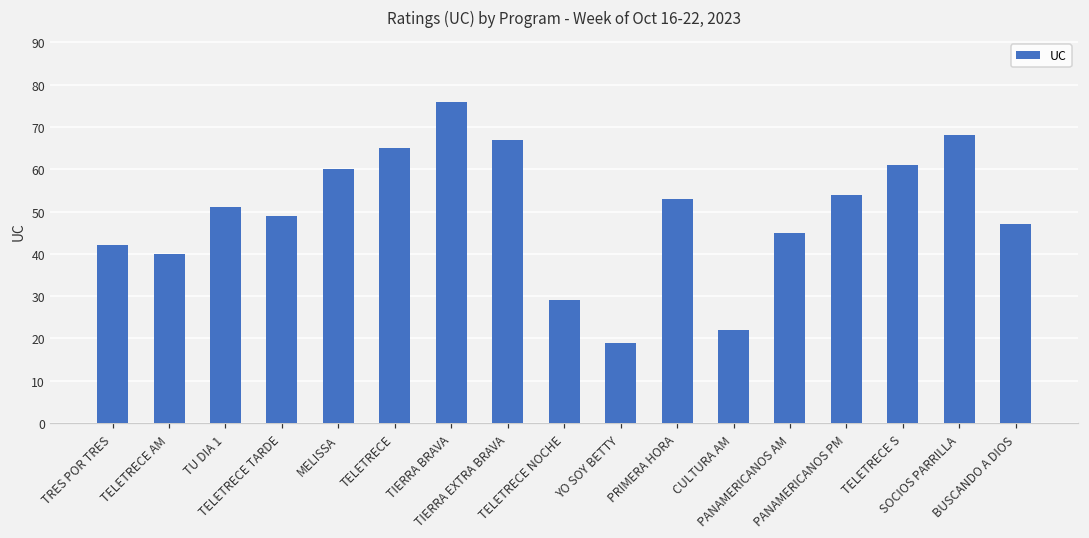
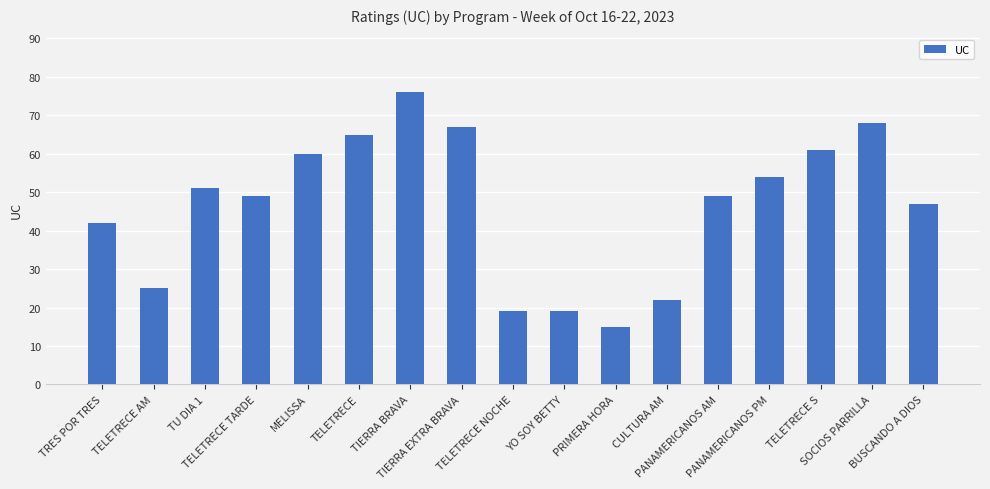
  {
    "TRES POR TRES": 42,
-   "TELETRECE AM": 40,
+   "TELETRECE AM": 25,
    "TU DIA 1": 51,
    "TELETRECE TARDE": 49,
    "MELISSA": 60,
    "TELETRECE": 65,
    "TIERRA BRAVA": 76,
    "TIERRA EXTRA BRAVA": 67,
-   "TELETRECE NOCHE": 29,
+   "TELETRECE NOCHE": 19,
    "YO SOY BETTY": 19,
-   "PRIMERA HORA": 53,
+   "PRIMERA HORA": 15,
    "CULTURA AM": 22,
-   "PANAMERICANOS AM": 45,
+   "PANAMERICANOS AM": 49,
    "PANAMERICANOS PM": 54,
    "TELETRECE S": 61,
    "SOCIOS PARRILLA": 68,
    "BUSCANDO A DIOS": 47
  }
